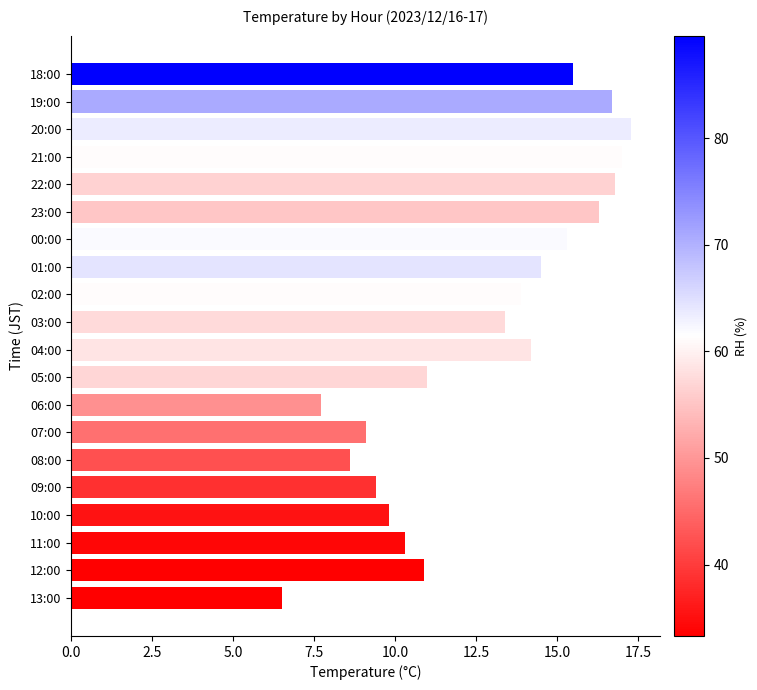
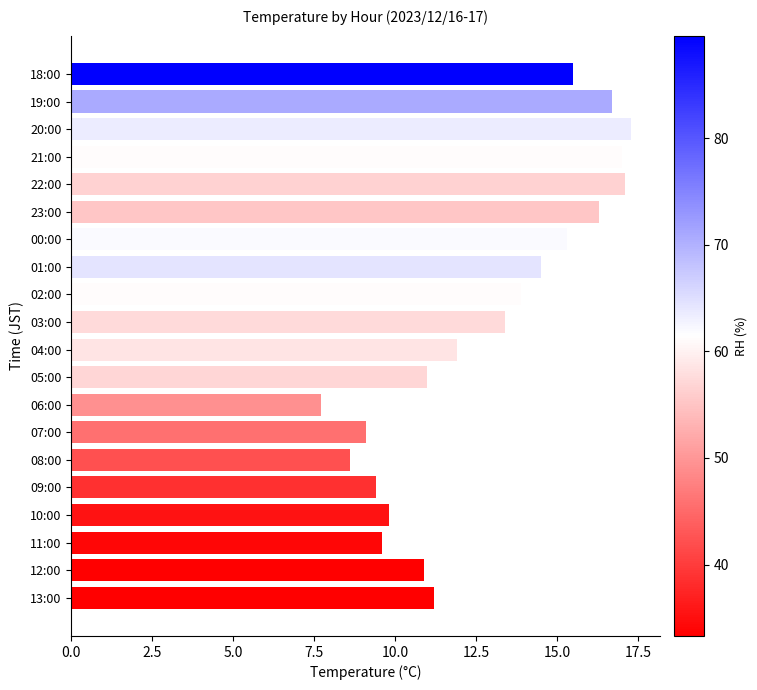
  {
    "18:00": 15.5,
    "19:00": 16.7,
    "20:00": 17.3,
    "21:00": 17.0,
-   "22:00": 16.8,
+   "22:00": 17.1,
    "23:00": 16.3,
    "00:00": 15.3,
    "01:00": 14.5,
    "02:00": 13.9,
    "03:00": 13.4,
-   "04:00": 14.2,
+   "04:00": 11.9,
    "05:00": 11.0,
    "06:00": 7.7,
    "07:00": 9.1,
    "08:00": 8.6,
    "09:00": 9.4,
    "10:00": 9.8,
-   "11:00": 10.3,
+   "11:00": 9.6,
    "12:00": 10.9,
-   "13:00": 6.5
+   "13:00": 11.2
  }
